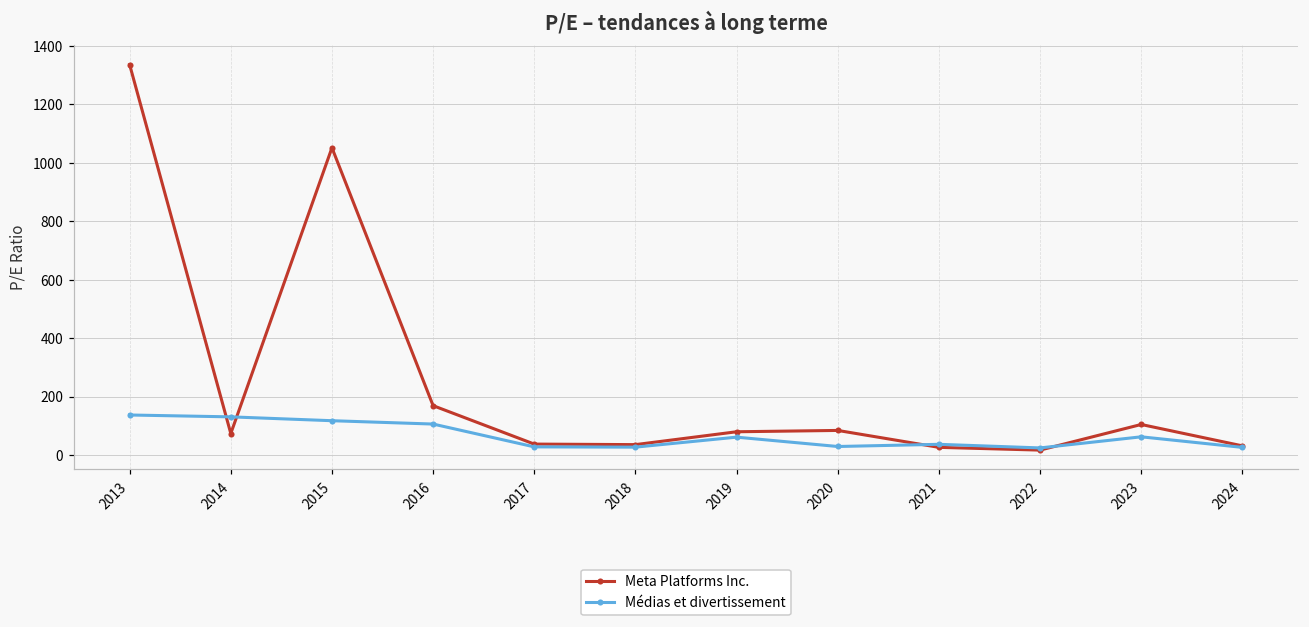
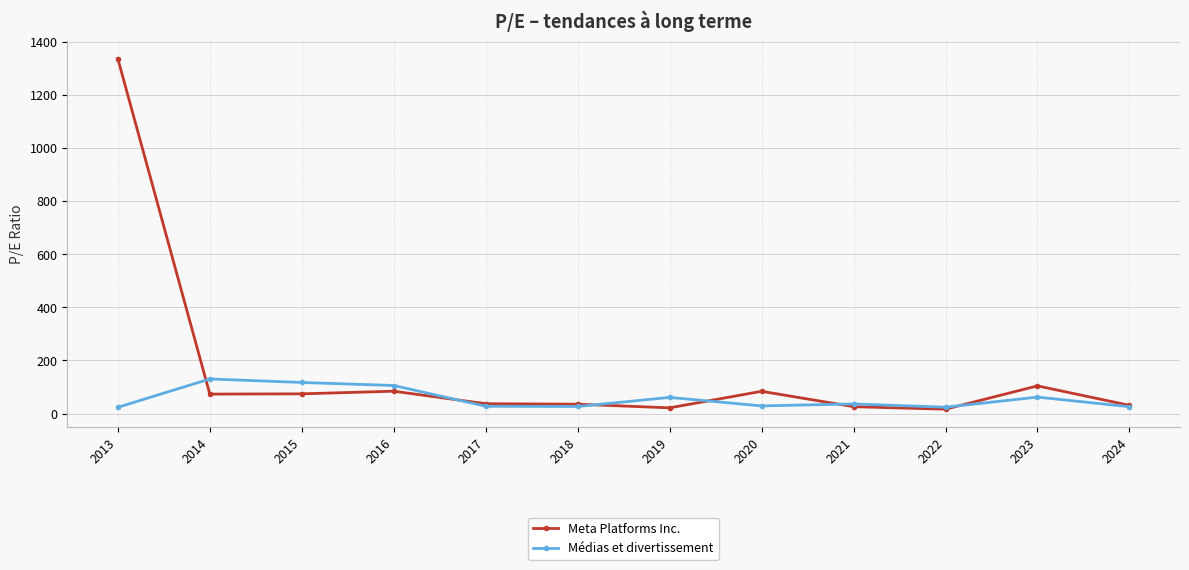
  {
    "Meta Platforms Inc.": {
      "2013": 1340,
      "2014": 70,
-     "2015": 1050,
-     "2016": 170,
-     "2019": 80,
+     "2015": 70,
+     "2016": 80,
+     "2019": 20,
      "2020": 80,
      "2021": 30,
      "2023": 100
    },
    "Médias et divertissement": {
-     "2013": 140,
+     "2013": 20,
      "2014": 130,
      "2015": 120,
      "2016": 110,
      "2019": 60,
      "2020": 30,
      "2021": 40,
      "2023": 60
    }
  }
